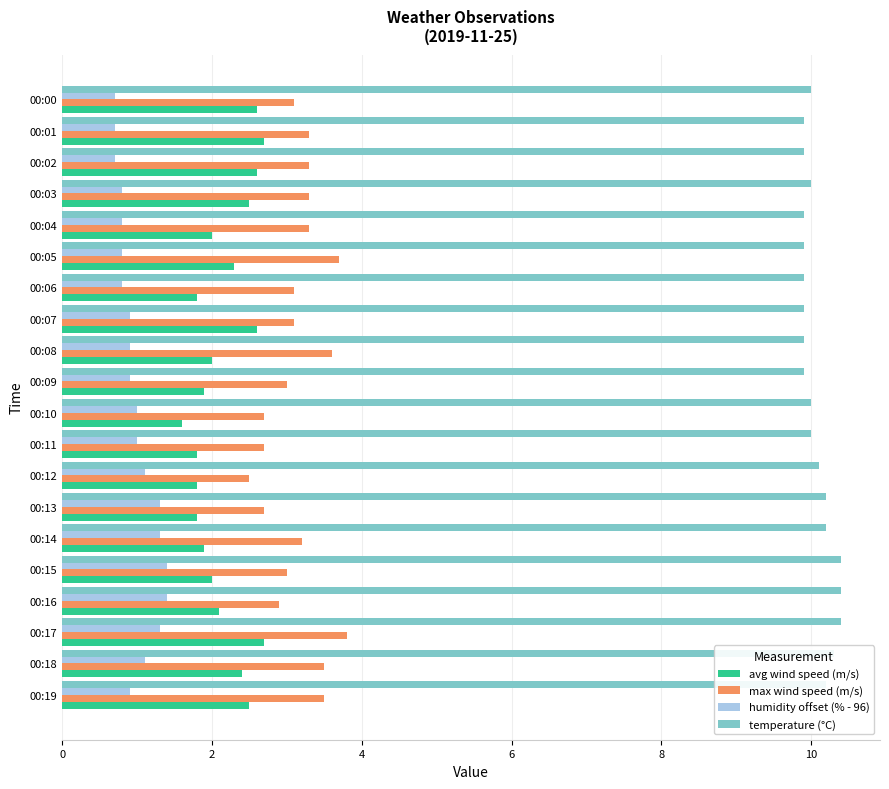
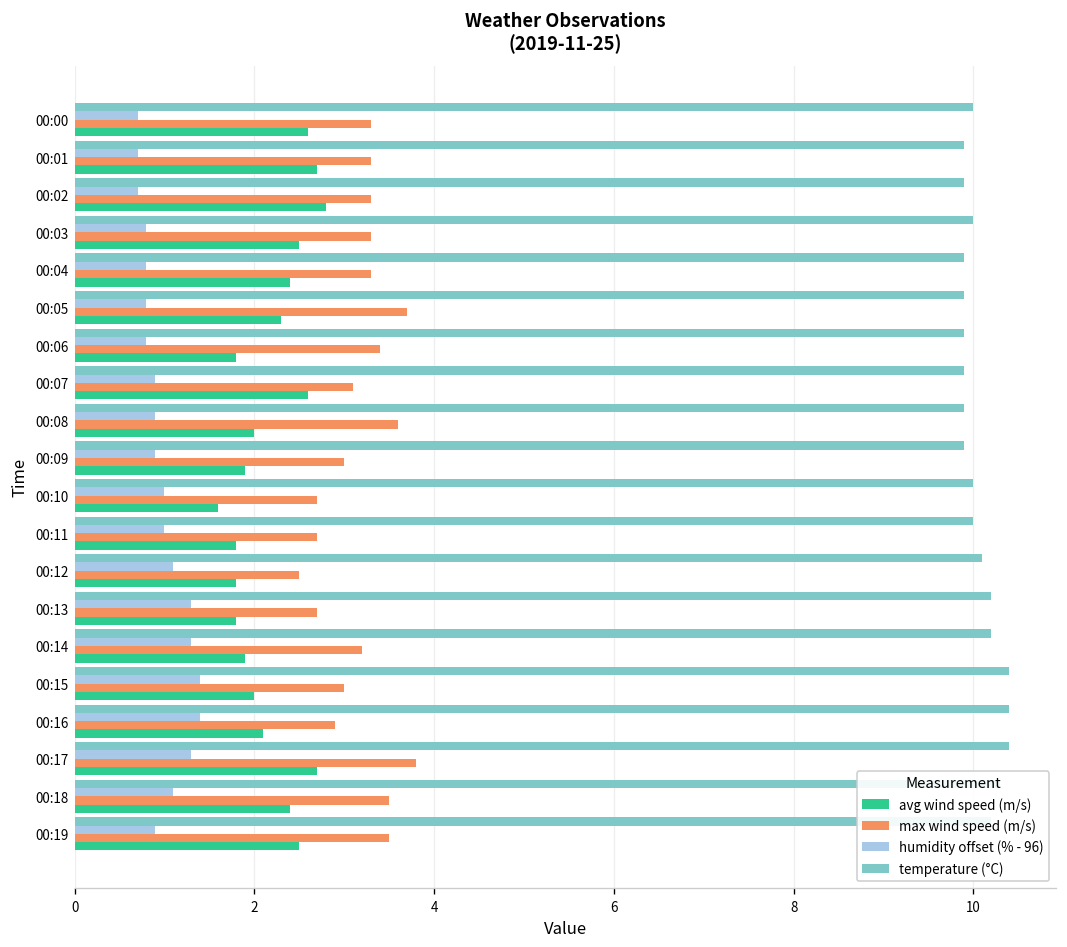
  {
    "avg wind speed (m/s)": {
      "00:00": 2.6,
      "00:01": 2.7,
-     "00:02": 2.6,
+     "00:02": 2.8,
      "00:03": 2.5,
-     "00:04": 2.0,
+     "00:04": 2.4,
      "00:05": 2.3,
      "00:06": 1.8,
      "00:07": 2.6,
      "00:08": 2.0,
      "00:09": 1.9,
      "00:10": 1.6,
      "00:11": 1.8,
      "00:12": 1.8,
      "00:13": 1.8,
      "00:14": 1.9,
      "00:15": 2.0,
      "00:16": 2.1,
      "00:17": 2.7,
      "00:18": 2.4,
      "00:19": 2.5
    },
    "max wind speed (m/s)": {
-     "00:00": 3.1,
+     "00:00": 3.3,
      "00:01": 3.3,
      "00:02": 3.3,
      "00:03": 3.3,
      "00:04": 3.3,
      "00:05": 3.7,
-     "00:06": 3.1,
+     "00:06": 3.4,
      "00:07": 3.1,
      "00:08": 3.6,
      "00:09": 3.0,
      "00:10": 2.7,
      "00:11": 2.7,
      "00:12": 2.5,
      "00:13": 2.7,
      "00:14": 3.2,
      "00:15": 3.0,
      "00:16": 2.9,
      "00:17": 3.8,
      "00:18": 3.5,
      "00:19": 3.5
    }
  }
